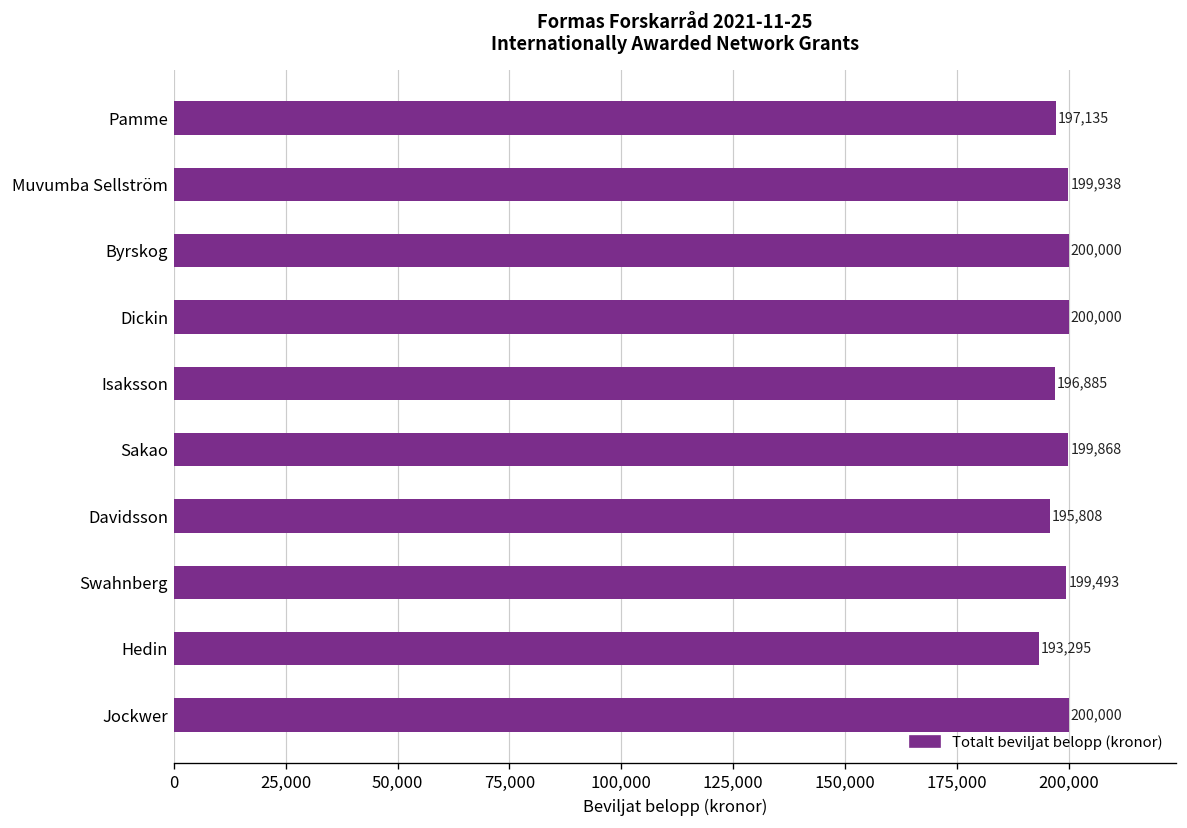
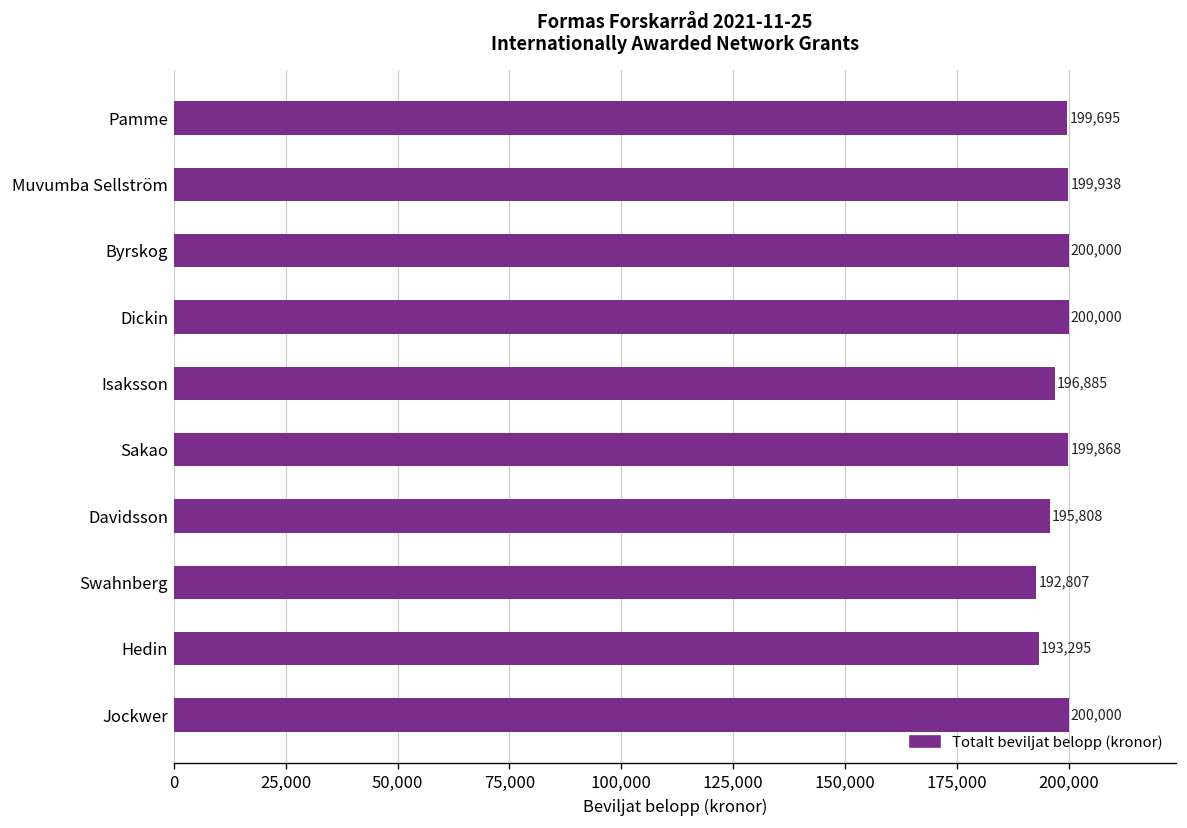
  {
-   "Pamme": "197,135",
+   "Pamme": "199,695",
    "Muvumba Sellström": "199,938",
    "Byrskog": "200,000",
    "Dickin": "200,000",
    "Isaksson": "196,885",
    "Sakao": "199,868",
    "Davidsson": "195,808",
-   "Swahnberg": "199,493",
+   "Swahnberg": "192,807",
    "Hedin": "193,295",
    "Jockwer": "200,000"
  }
